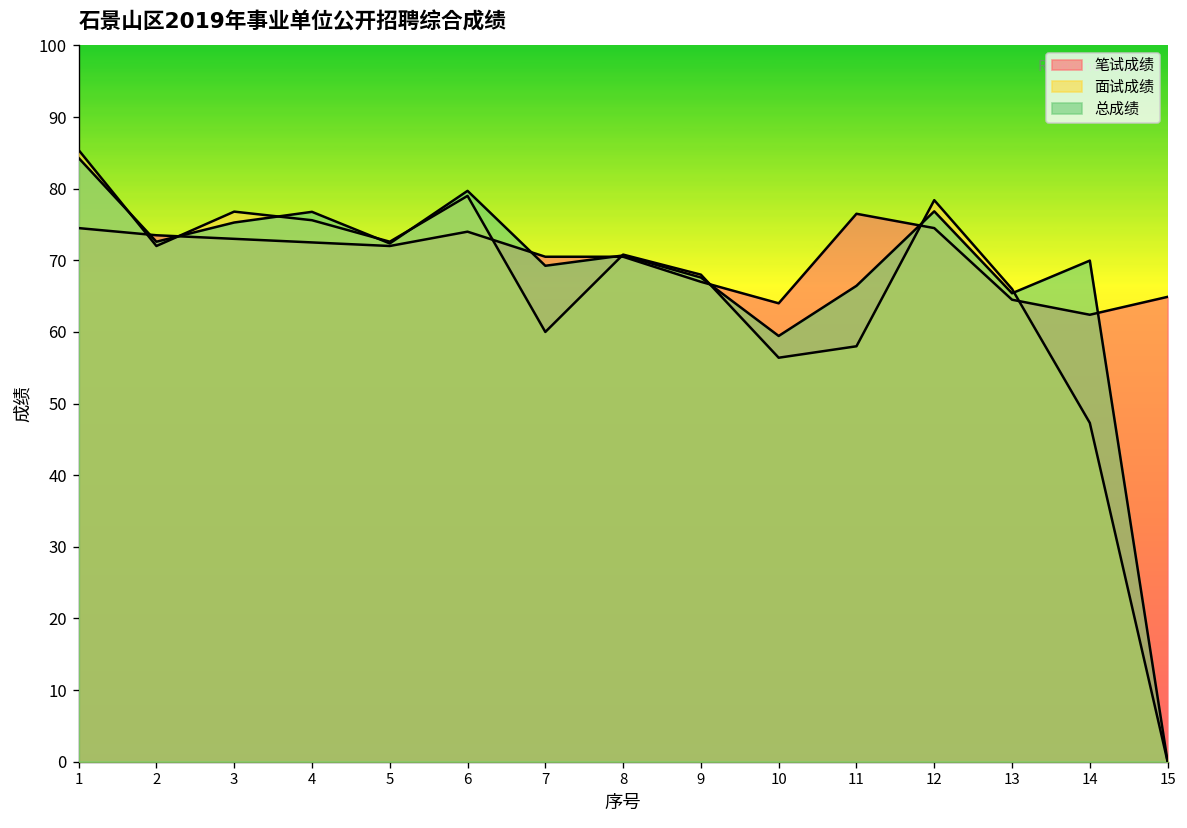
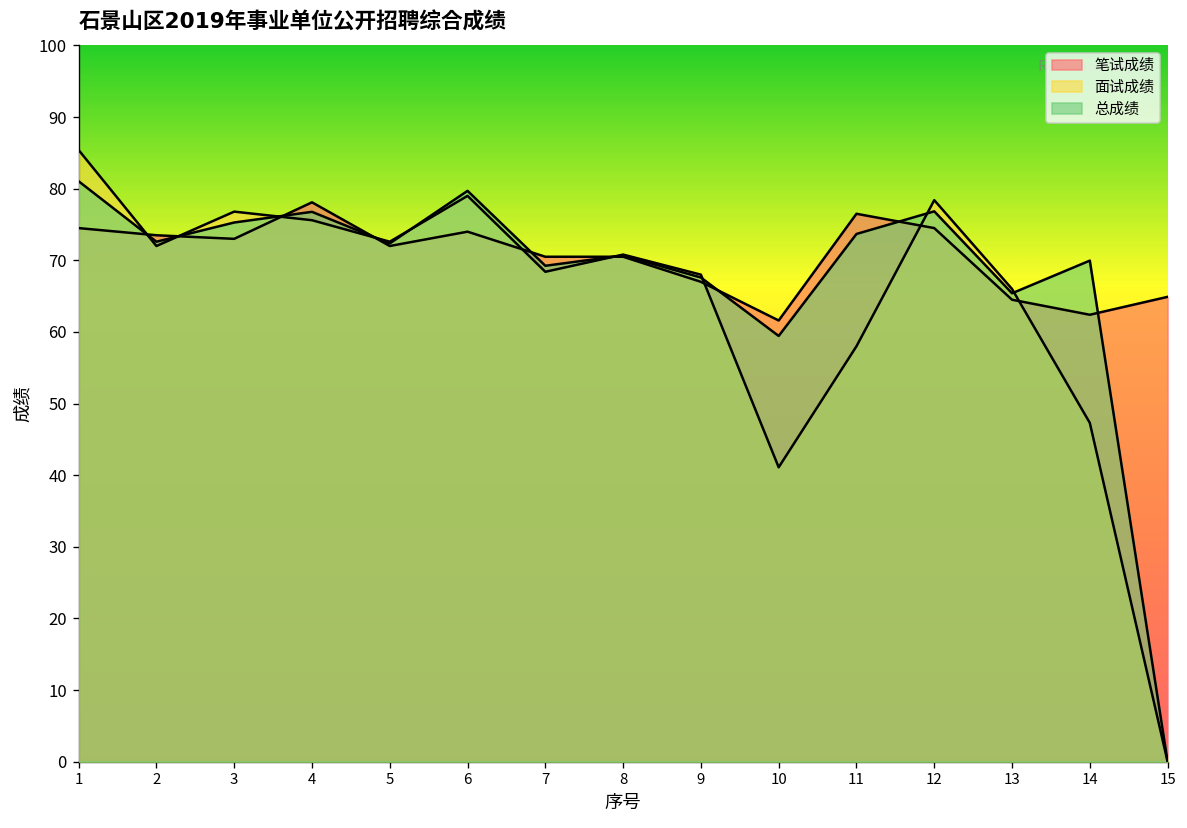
  {
    "笔试成绩": {
      "1": 75,
      "2": 74,
      "3": 73,
-     "4": 73,
+     "4": 78,
      "6": 74,
      "7": 71,
      "9": 67,
-     "10": 64,
+     "10": 62,
      "11": 77,
      "12": 75,
      "13": 65,
      "14": 62,
      "15": 65
    },
    "面试成绩": {
      "1": 85,
      "2": 72,
      "3": 77,
      "4": 76,
      "6": 79,
-     "7": 60,
-     "10": 56,
+     "7": 68,
+     "10": 41,
      "11": 58,
      "12": 78,
      "13": 66,
      "14": 47
    },
    "总成绩": {
-     "1": 84,
+     "1": 81,
      "2": 73,
      "3": 75,
      "4": 77,
      "6": 80,
      "7": 69,
      "10": 59,
-     "11": 66,
+     "11": 74,
      "12": 77,
      "13": 65,
      "14": 70
    }
  }
